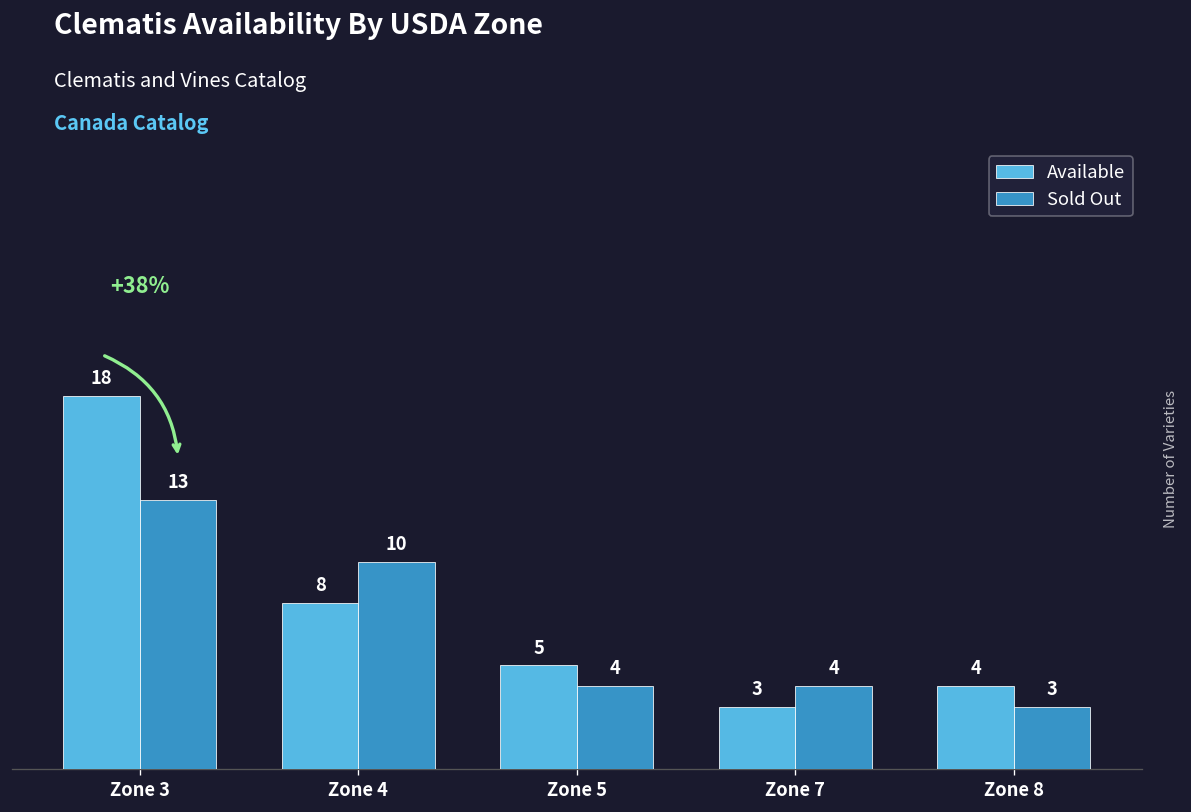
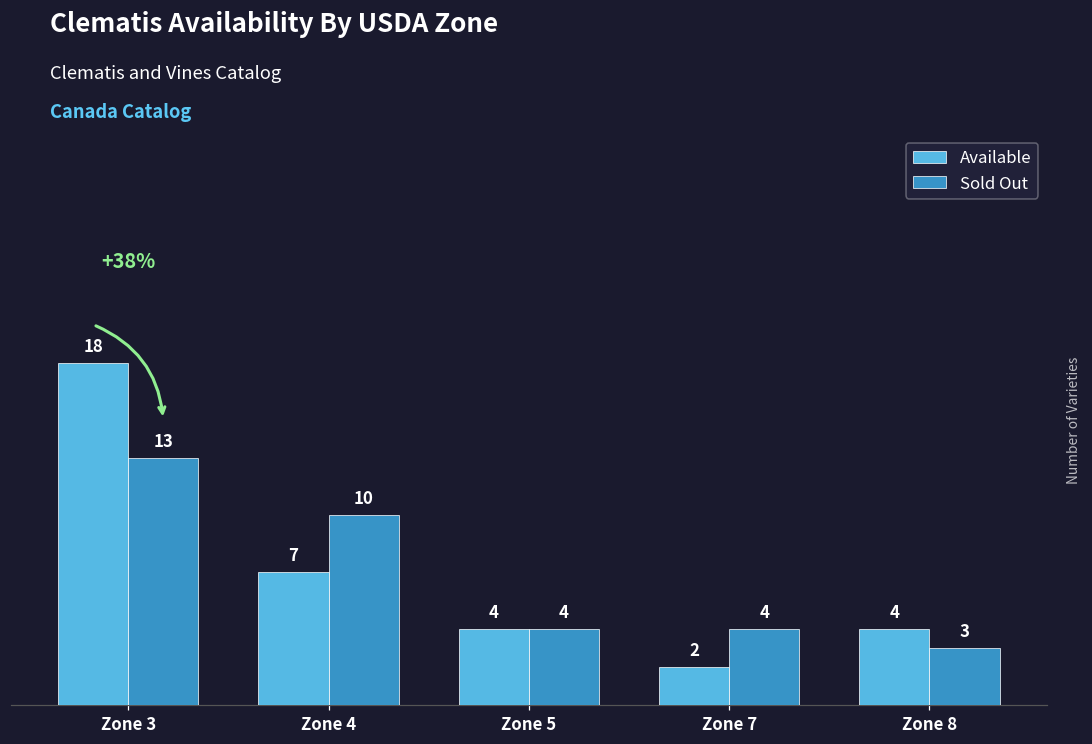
  {
    "Available": {
      "Zone 3": 18,
-     "Zone 4": 8,
-     "Zone 5": 5,
-     "Zone 7": 3,
+     "Zone 4": 7,
+     "Zone 5": 4,
+     "Zone 7": 2,
      "Zone 8": 4
    },
    "Sold Out": {
      "Zone 3": 13,
      "Zone 4": 10,
      "Zone 5": 4,
      "Zone 7": 4,
      "Zone 8": 3
    }
  }
